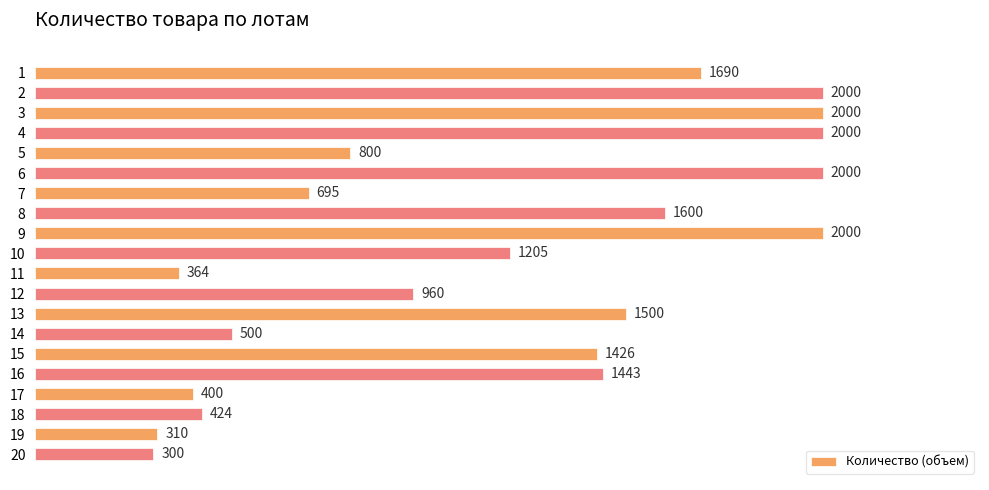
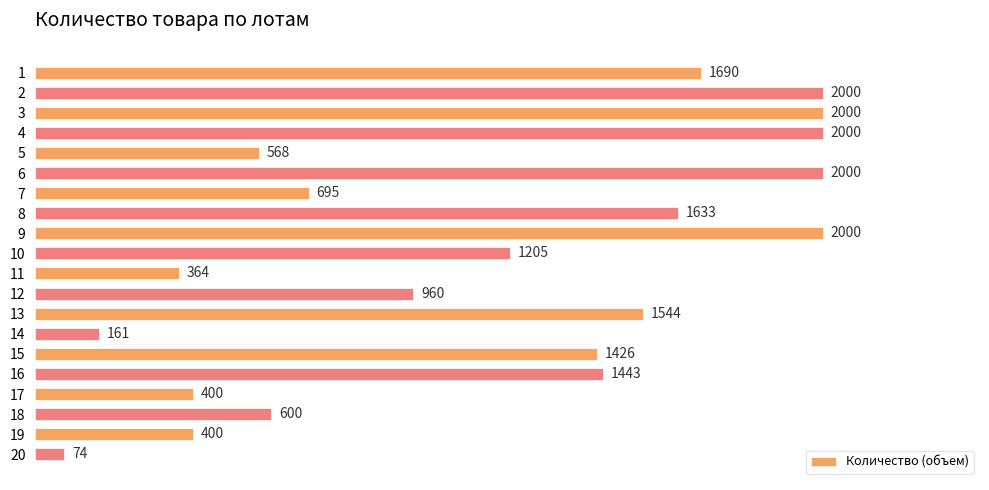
  {
    "1": 1690,
    "2": 2000,
    "3": 2000,
    "4": 2000,
-   "5": 800,
+   "5": 568,
    "6": 2000,
    "7": 695,
-   "8": 1600,
+   "8": 1633,
    "9": 2000,
    "10": 1205,
    "11": 364,
    "12": 960,
-   "13": 1500,
-   "14": 500,
+   "13": 1544,
+   "14": 161,
    "15": 1426,
    "16": 1443,
    "17": 400,
-   "18": 424,
-   "19": 310,
-   "20": 300
+   "18": 600,
+   "19": 400,
+   "20": 74
  }
